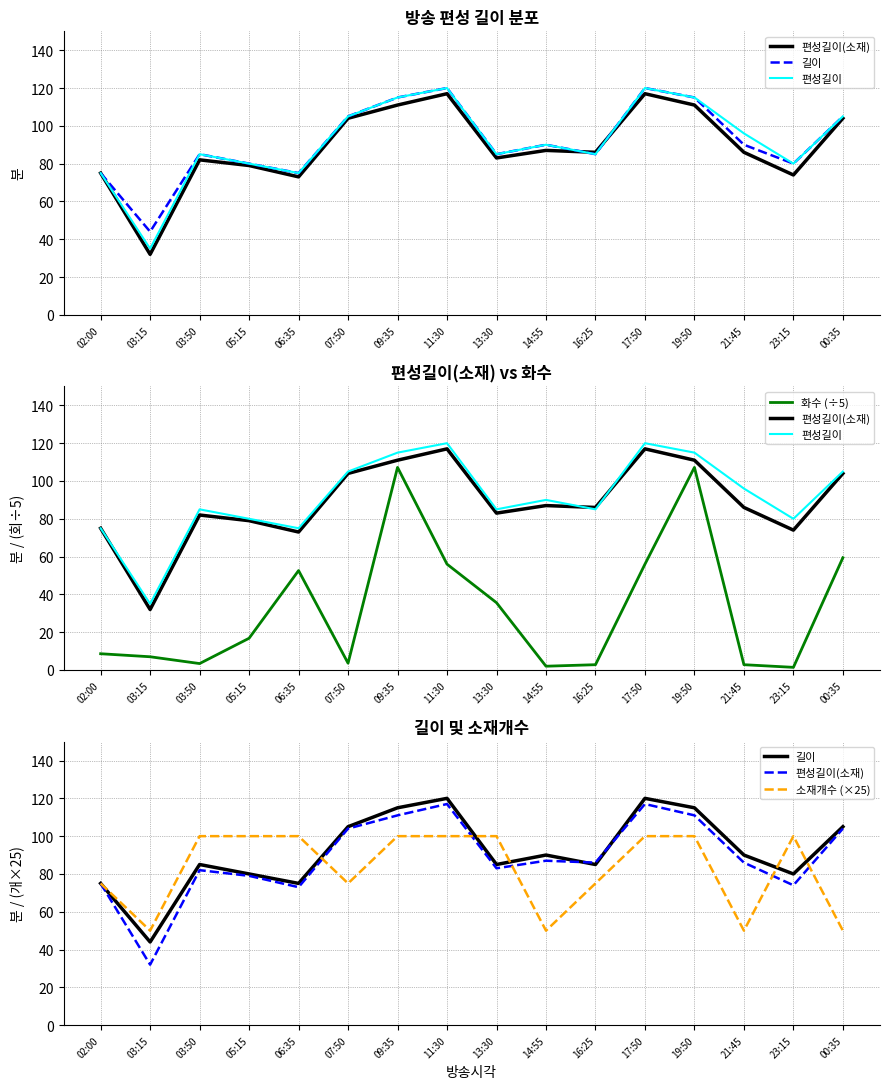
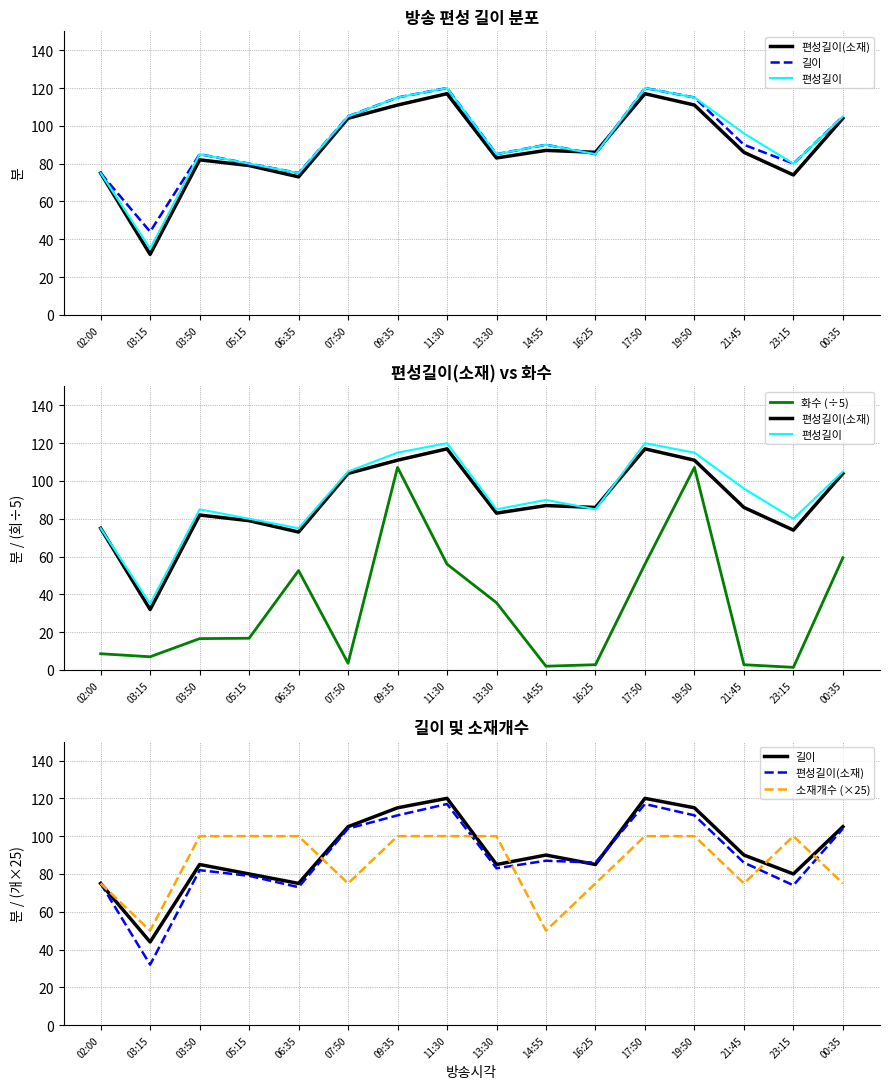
  {
    "방송 편성 길이 분포": {
      "편성길이": {
        "03:15": 35,
        "21:45": 96
      }
    },
    "편성길이(소재) vs 화수": {
      "화수 (÷5)": {
        "02:00": 9,
        "03:15": 7,
-       "03:50": 3,
+       "03:50": 17,
        "05:15": 17,
        "06:35": 53,
        "07:50": 4,
        "09:35": 107,
        "11:30": 56,
        "13:30": 36,
        "14:55": 2,
        "16:25": 3,
        "17:50": 56,
        "19:50": 107,
        "21:45": 3,
        "23:15": 1,
        "00:35": 59
      },
      "편성길이": {
        "03:15": 35,
        "03:50": 85,
        "06:35": 75,
        "09:35": 115,
        "11:30": 120,
        "13:30": 85,
        "14:55": 90,
        "17:50": 120,
        "19:50": 115,
        "21:45": 96,
        "23:15": 80
      }
    },
    "길이 및 소재개수": {
      "길이": {
        "03:15": 44,
        "03:50": 85,
        "06:35": 75,
        "09:35": 115,
        "11:30": 120,
        "13:30": 85,
        "14:55": 90,
        "17:50": 120,
        "19:50": 115,
        "21:45": 90,
        "23:15": 80
      },
      "편성길이(소재)": {
        "03:15": 32,
        "03:50": 82,
        "06:35": 73,
        "09:35": 111,
        "11:30": 117,
        "13:30": 83,
        "14:55": 87,
        "17:50": 117,
        "19:50": 111,
        "21:45": 86,
        "23:15": 74
      },
      "소재개수 (×25)": {
        "03:15": 50,
        "03:50": 100,
        "05:15": 100,
        "06:35": 100,
        "07:50": 75,
        "09:35": 100,
        "11:30": 100,
        "13:30": 100,
        "14:55": 50,
        "16:25": 75,
        "17:50": 100,
        "19:50": 100,
-       "21:45": 50,
+       "21:45": 75,
        "23:15": 100,
-       "00:35": 50
+       "00:35": 75
      }
    }
  }
